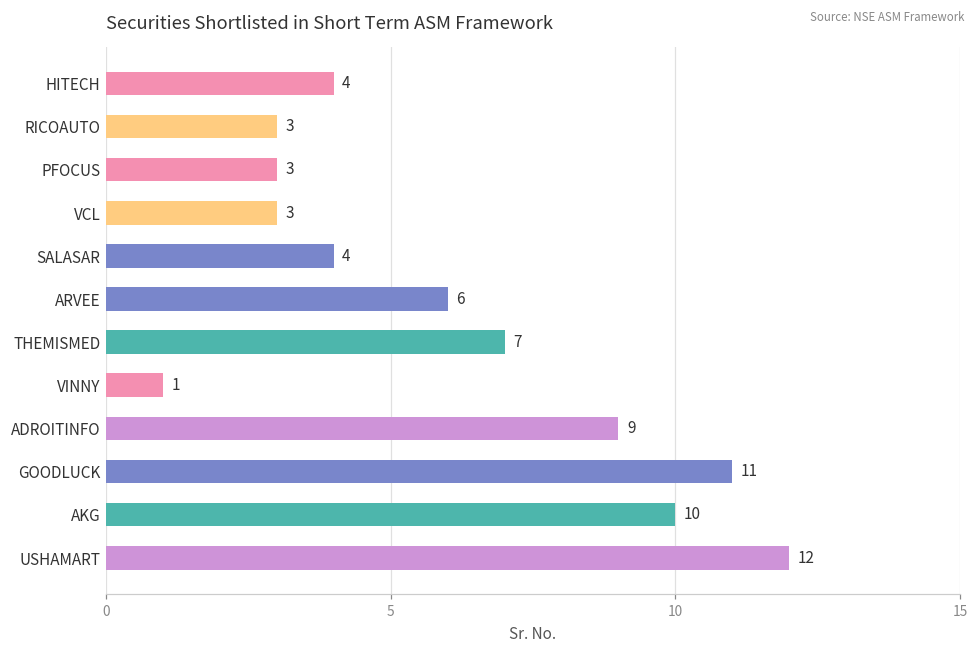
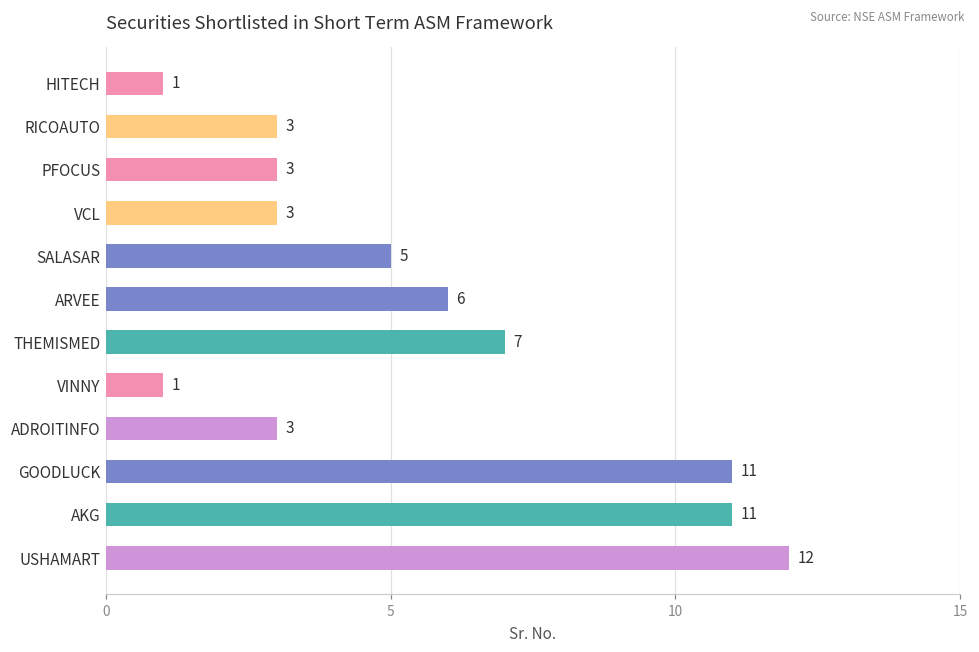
  {
-   "HITECH": 4,
+   "HITECH": 1,
    "RICOAUTO": 3,
    "PFOCUS": 3,
    "VCL": 3,
-   "SALASAR": 4,
+   "SALASAR": 5,
    "ARVEE": 6,
    "THEMISMED": 7,
    "VINNY": 1,
-   "ADROITINFO": 9,
+   "ADROITINFO": 3,
    "GOODLUCK": 11,
-   "AKG": 10,
+   "AKG": 11,
    "USHAMART": 12
  }
